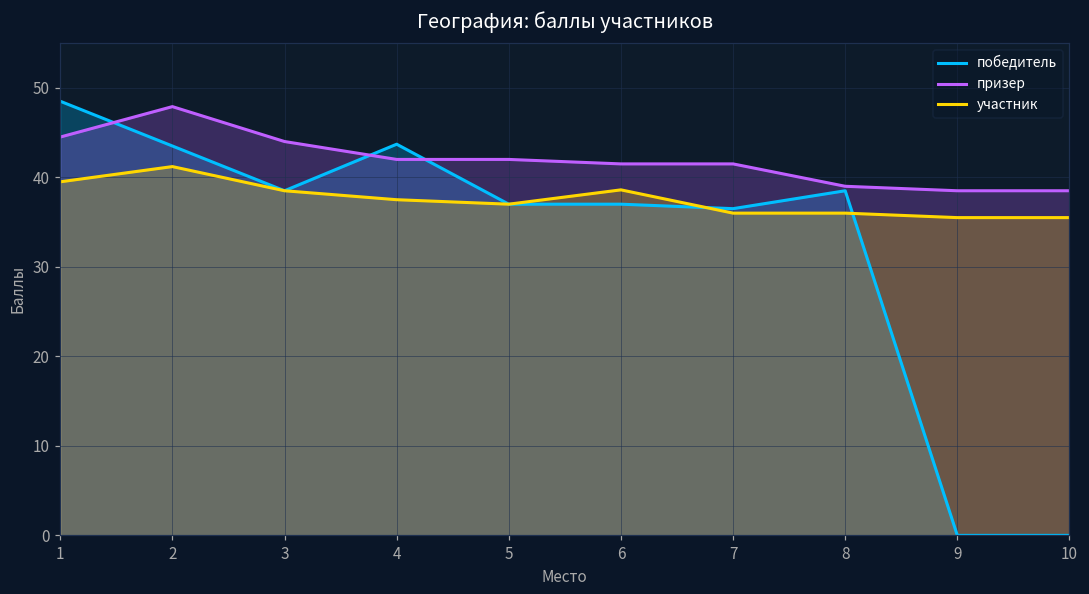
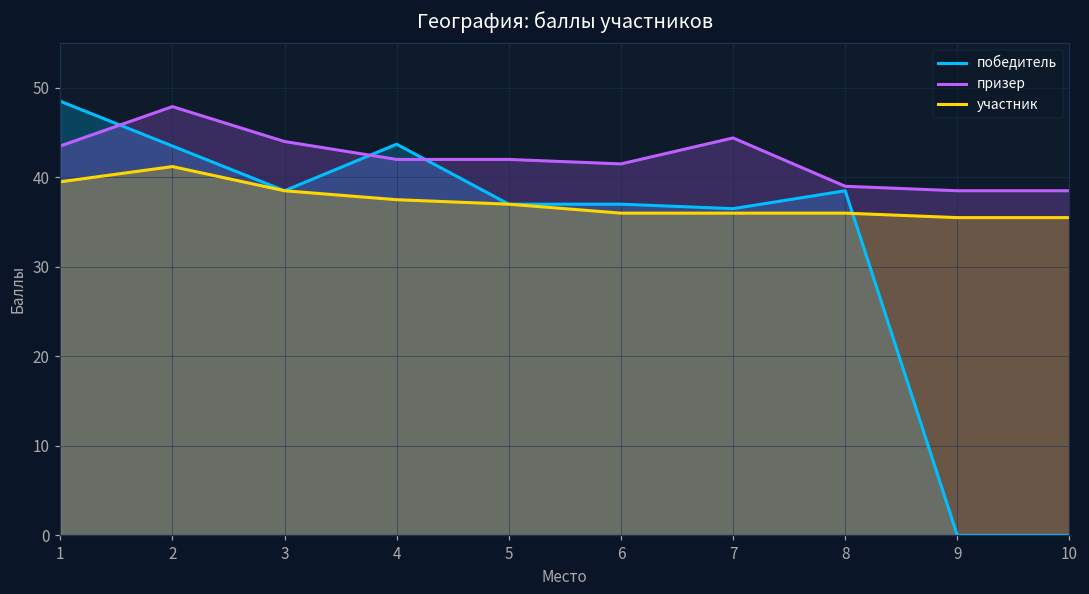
  {
    "победитель": {
      "1": 49,
      "2": 44,
      "4": 44,
      "6": 37,
      "7": 37,
      "8": 39,
      "9": 0,
      "10": 0
    },
    "призер": {
-     "1": 45,
+     "1": 44,
      "2": 48,
      "3": 44,
      "4": 42,
      "5": 42,
      "6": 42,
-     "7": 42,
+     "7": 44,
      "8": 39,
      "9": 39,
      "10": 39
    },
    "участник": {
      "1": 40,
      "2": 41,
      "4": 38,
-     "6": 39,
+     "6": 36,
      "7": 36,
      "8": 36,
      "9": 36,
      "10": 36
    }
  }
